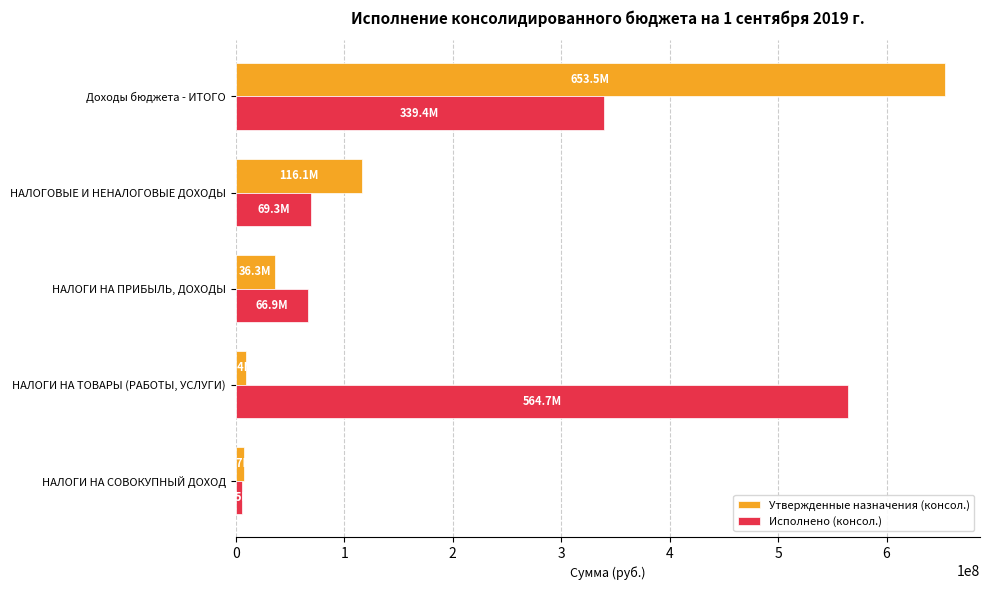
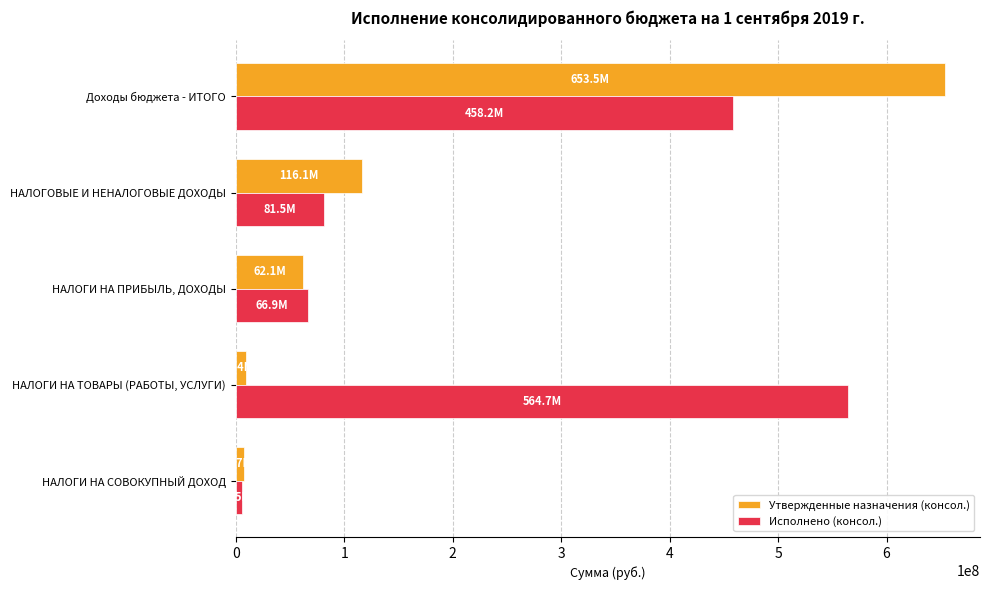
  {
    "Утвержденные назначения (консол.)": {
      "Доходы бюджета - ИТОГО": "653.5M",
      "НАЛОГОВЫЕ И НЕНАЛОГОВЫЕ ДОХОДЫ": "116.1M",
-     "НАЛОГИ НА ПРИБЫЛЬ, ДОХОДЫ": "36.3M"
+     "НАЛОГИ НА ПРИБЫЛЬ, ДОХОДЫ": "62.1M"
    },
    "Исполнено (консол.)": {
-     "Доходы бюджета - ИТОГО": "339.4M",
-     "НАЛОГОВЫЕ И НЕНАЛОГОВЫЕ ДОХОДЫ": "69.3M",
+     "Доходы бюджета - ИТОГО": "458.2M",
+     "НАЛОГОВЫЕ И НЕНАЛОГОВЫЕ ДОХОДЫ": "81.5M",
      "НАЛОГИ НА ПРИБЫЛЬ, ДОХОДЫ": "66.9M",
      "НАЛОГИ НА ТОВАРЫ (РАБОТЫ, УСЛУГИ)": "564.7M"
    }
  }
